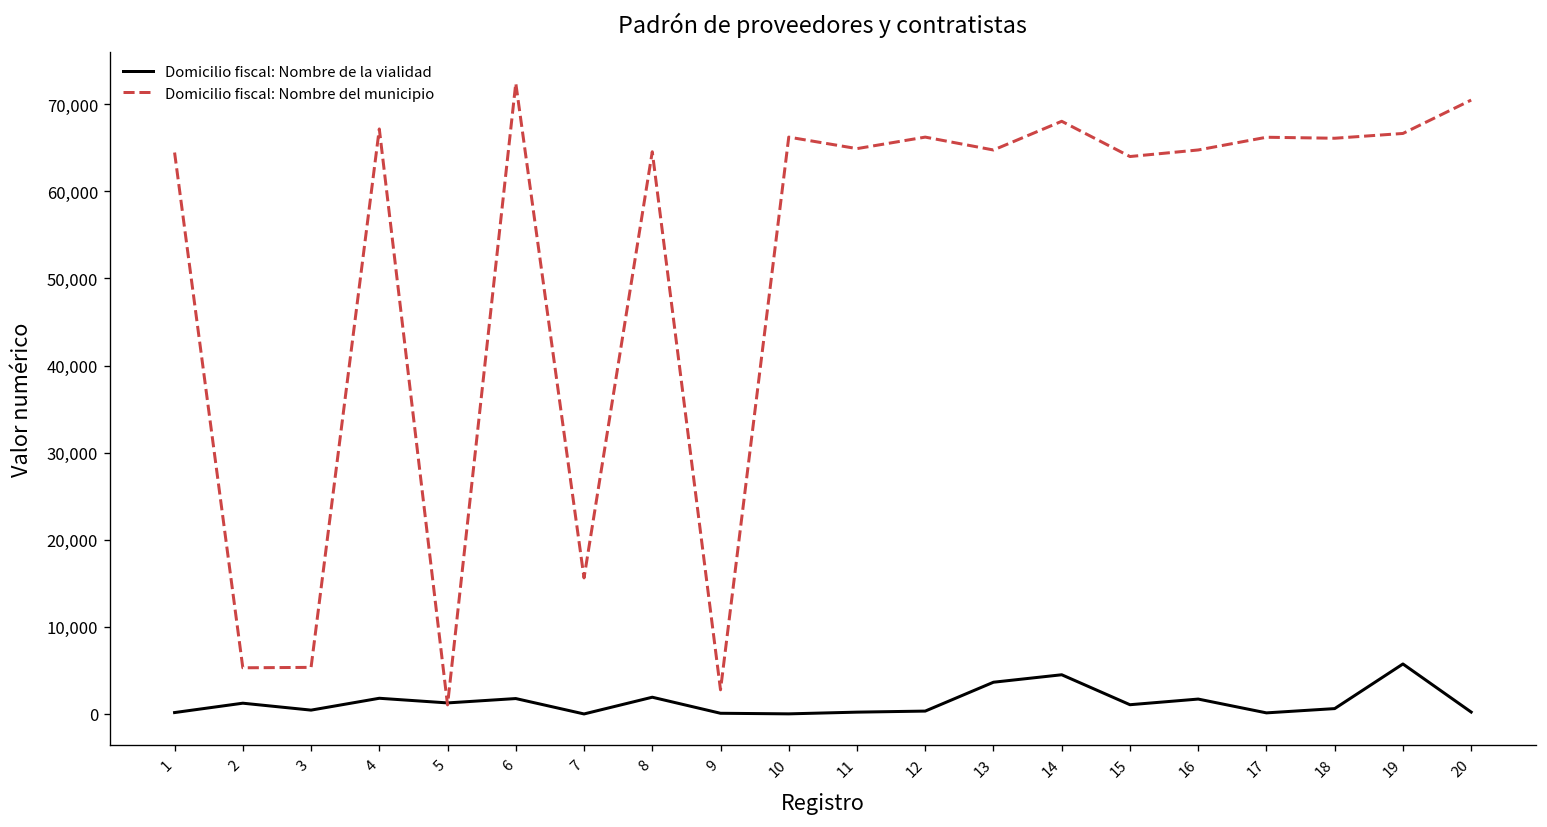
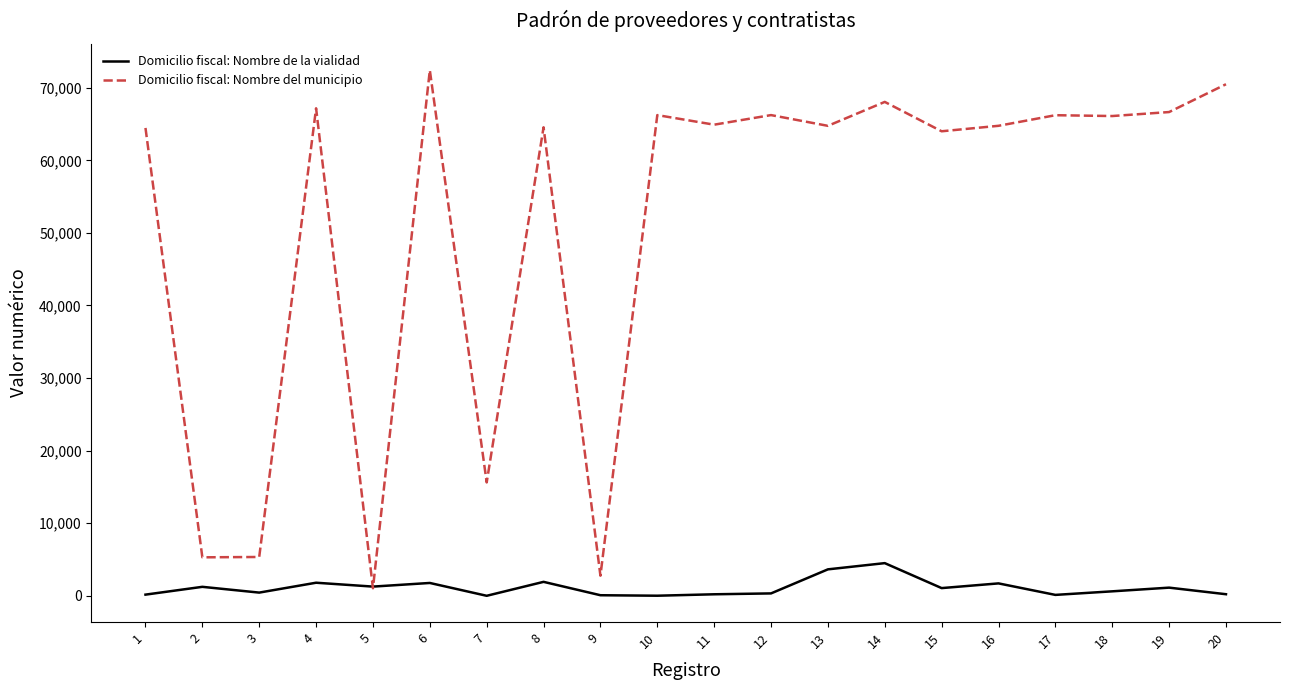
  {
    "Domicilio fiscal: Nombre de la vialidad": {
      "1": "0",
      "2": "1,000",
      "3": "0",
      "4": "2,000",
      "6": "2,000",
      "7": "0",
      "8": "2,000",
      "9": "0",
      "10": "0",
      "11": "0",
      "12": "0",
      "13": "4,000",
      "14": "5,000",
      "15": "1,000",
      "16": "2,000",
      "17": "0",
      "18": "1,000",
-     "19": "6,000",
+     "19": "1,000",
      "20": "0"
    },
    "Domicilio fiscal: Nombre del municipio": {
      "1": "64,000",
      "2": "5,000",
      "3": "5,000",
      "4": "67,000",
      "6": "72,000",
      "7": "16,000",
      "8": "65,000",
      "9": "3,000",
      "10": "66,000",
      "11": "65,000",
      "12": "66,000",
      "13": "65,000",
      "14": "68,000",
      "15": "64,000",
      "16": "65,000",
      "17": "66,000",
      "18": "66,000",
      "19": "67,000",
      "20": "70,000"
    }
  }
